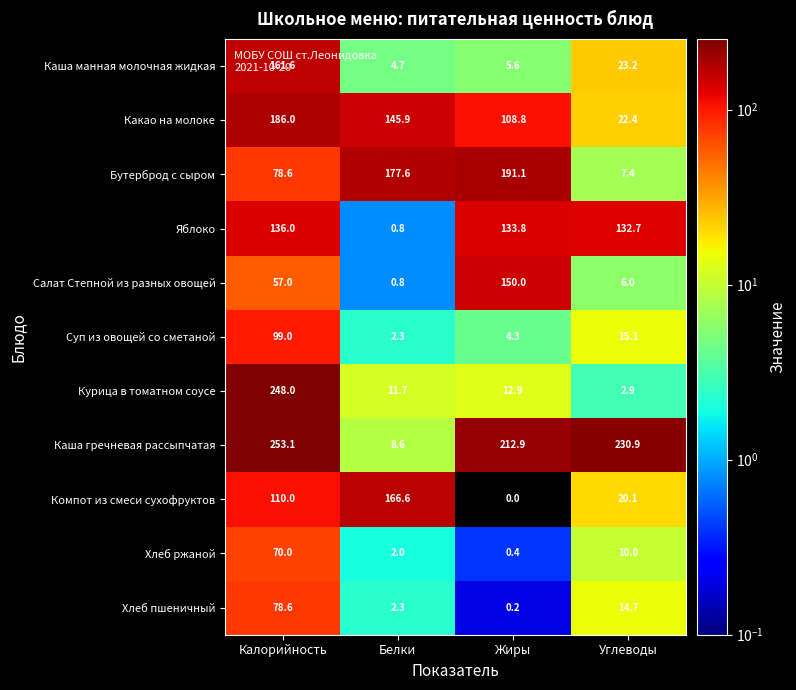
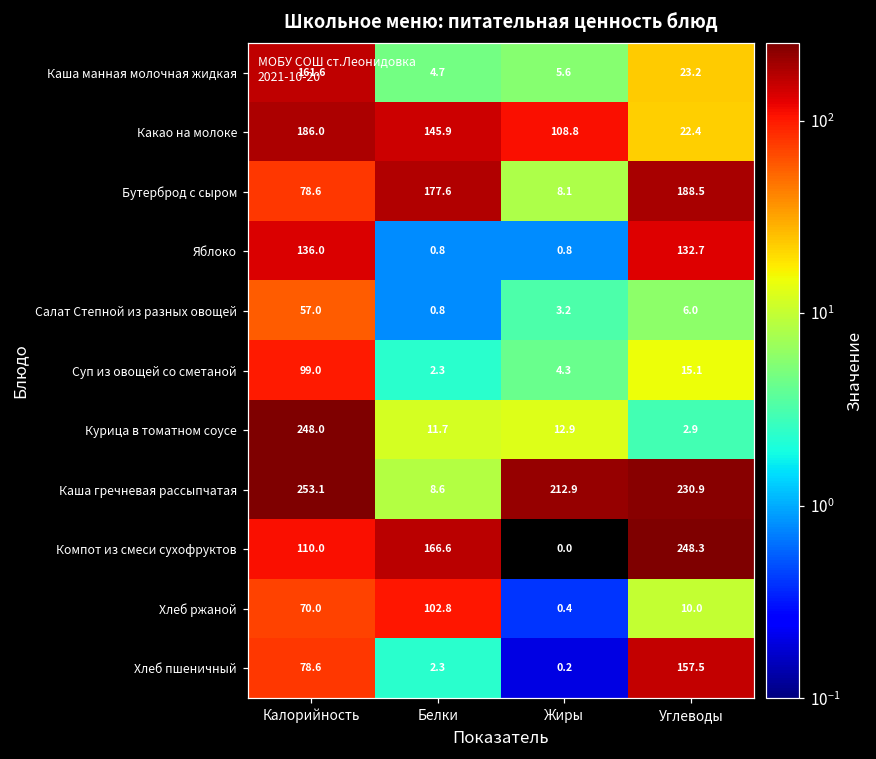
  {
    "Каша манная молочная жидкая": {
      "Белки": 4.7,
      "Жиры": 5.6,
      "Углеводы": 23.2
    },
    "Какао на молоке": {
      "Калорийность": 186.0,
      "Белки": 145.9,
      "Жиры": 108.8,
      "Углеводы": 22.4
    },
    "Бутерброд с сыром": {
      "Калорийность": 78.6,
      "Белки": 177.6,
-     "Жиры": 191.1,
-     "Углеводы": 7.4
+     "Жиры": 8.1,
+     "Углеводы": 188.5
    },
    "Яблоко": {
      "Калорийность": 136.0,
      "Белки": 0.8,
-     "Жиры": 133.8,
+     "Жиры": 0.8,
      "Углеводы": 132.7
    },
    "Салат Степной из разных овощей": {
      "Калорийность": 57.0,
      "Белки": 0.8,
-     "Жиры": 150.0,
+     "Жиры": 3.2,
      "Углеводы": 6.0
    },
    "Суп из овощей со сметаной": {
      "Калорийность": 99.0,
      "Белки": 2.3,
      "Жиры": 4.3,
      "Углеводы": 15.1
    },
    "Курица в томатном соусе": {
      "Калорийность": 248.0,
      "Белки": 11.7,
      "Жиры": 12.9,
      "Углеводы": 2.9
    },
    "Каша гречневая рассыпчатая": {
      "Калорийность": 253.1,
      "Белки": 8.6,
      "Жиры": 212.9,
      "Углеводы": 230.9
    },
    "Компот из смеси сухофруктов": {
      "Калорийность": 110.0,
      "Белки": 166.6,
      "Жиры": 0.0,
-     "Углеводы": 20.1
+     "Углеводы": 248.3
    },
    "Хлеб ржаной": {
      "Калорийность": 70.0,
-     "Белки": 2.0,
+     "Белки": 102.8,
      "Жиры": 0.4,
      "Углеводы": 10.0
    },
    "Хлеб пшеничный": {
      "Калорийность": 78.6,
      "Белки": 2.3,
      "Жиры": 0.2,
-     "Углеводы": 14.7
+     "Углеводы": 157.5
    }
  }
